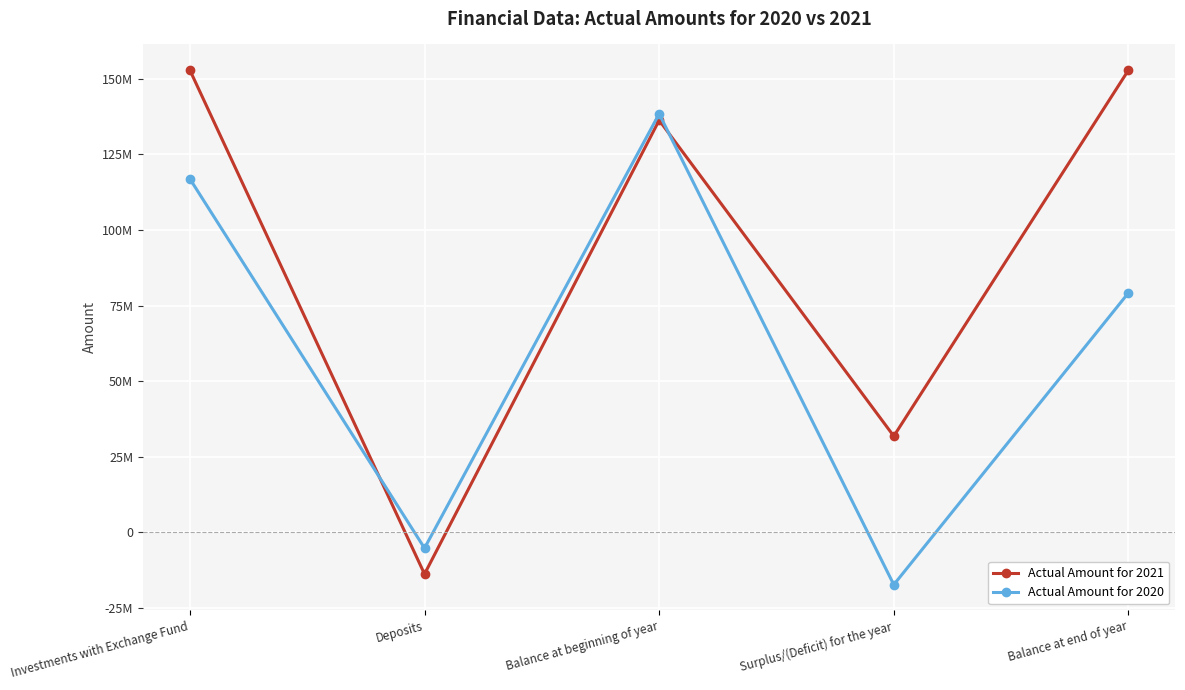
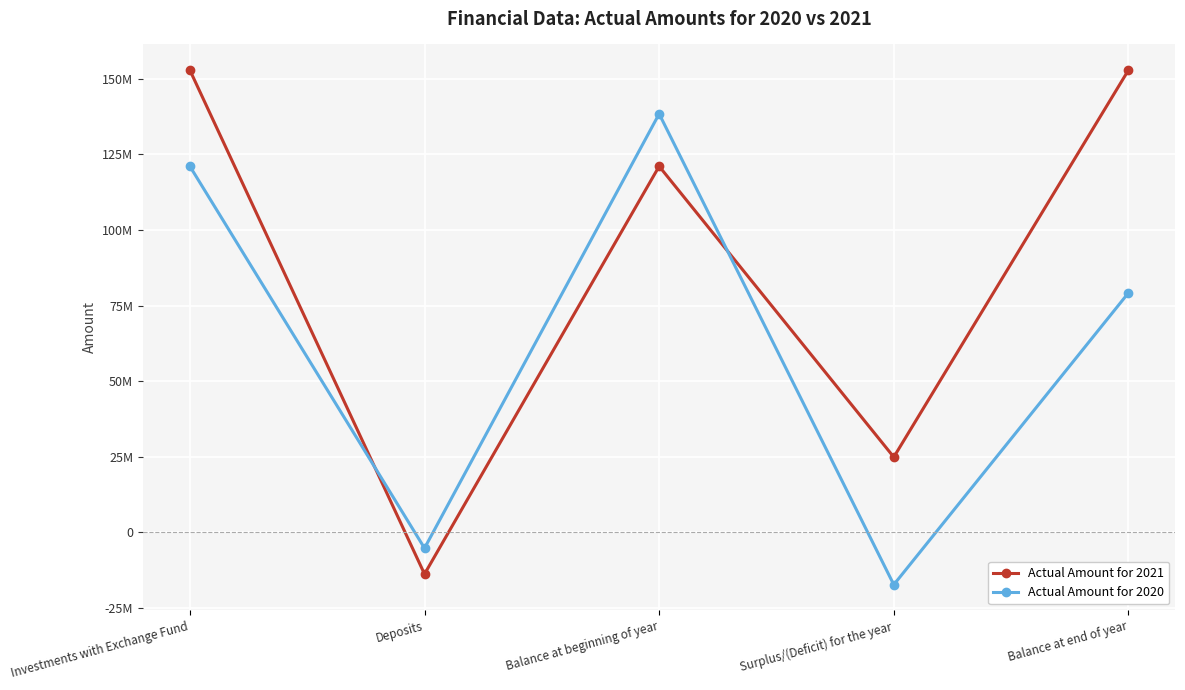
  {
    "Actual Amount for 2021": {
      "Investments with Exchange Fund": 153000000,
      "Deposits": -14000000,
-     "Balance at beginning of year": 136000000,
-     "Surplus/(Deficit) for the year": 32000000,
+     "Balance at beginning of year": 121000000,
+     "Surplus/(Deficit) for the year": 25000000,
      "Balance at end of year": 153000000
    },
    "Actual Amount for 2020": {
-     "Investments with Exchange Fund": 117000000,
+     "Investments with Exchange Fund": 121000000,
      "Deposits": -5000000,
      "Balance at beginning of year": 138000000,
      "Surplus/(Deficit) for the year": -17000000,
      "Balance at end of year": 79000000
    }
  }
